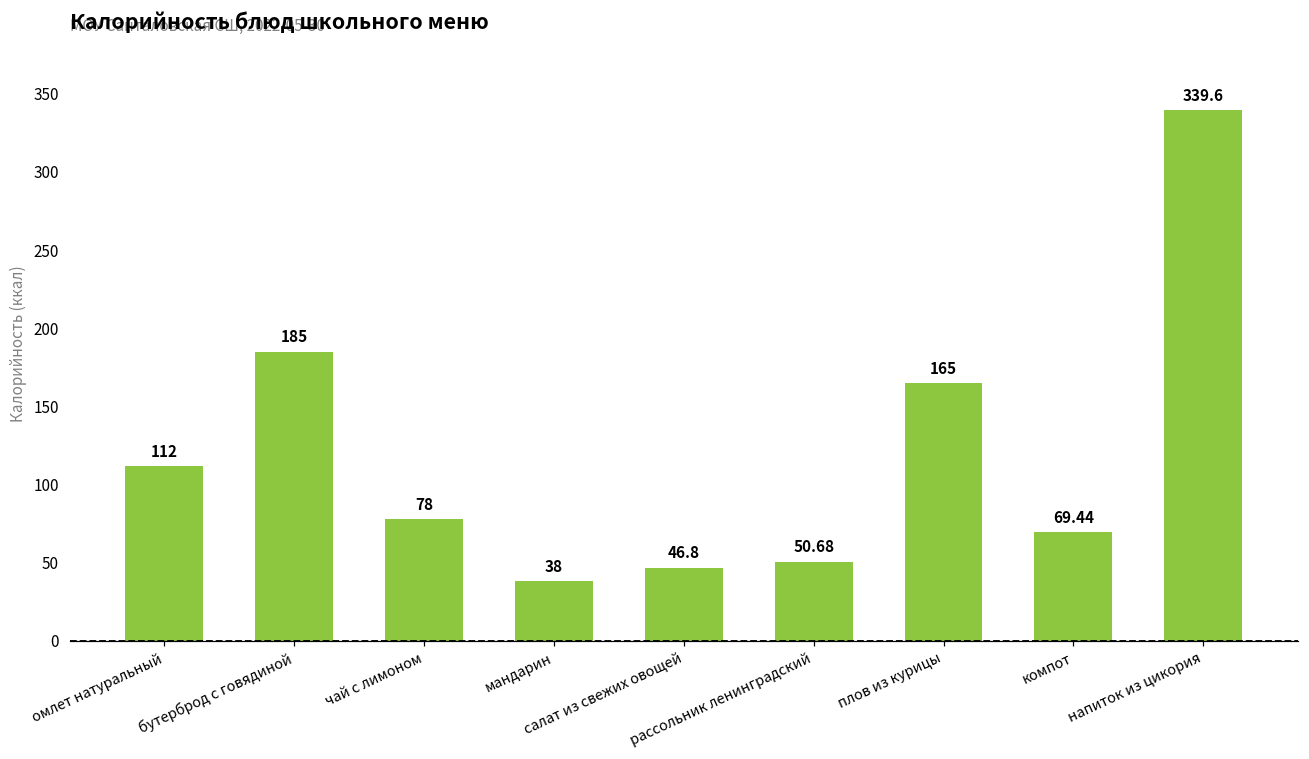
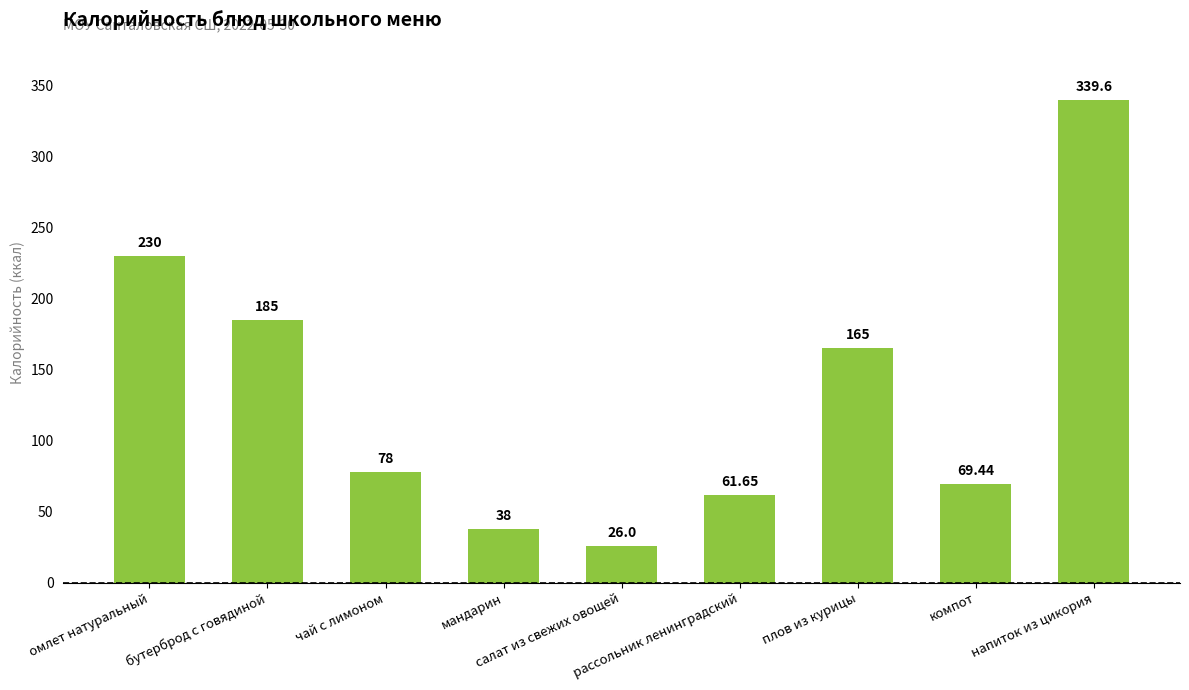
  {
-   "омлет натуральный": 112,
+   "омлет натуральный": 230,
    "бутерброд с говядиной": 185,
    "чай с лимоном": 78,
    "мандарин": 38,
-   "салат из свежих овощей": 46.8,
-   "рассольник ленинградский": 50.68,
+   "салат из свежих овощей": 26.0,
+   "рассольник ленинградский": 61.65,
    "плов из курицы": 165,
    "компот": 69.44,
    "напиток из цикория": 339.6
  }
